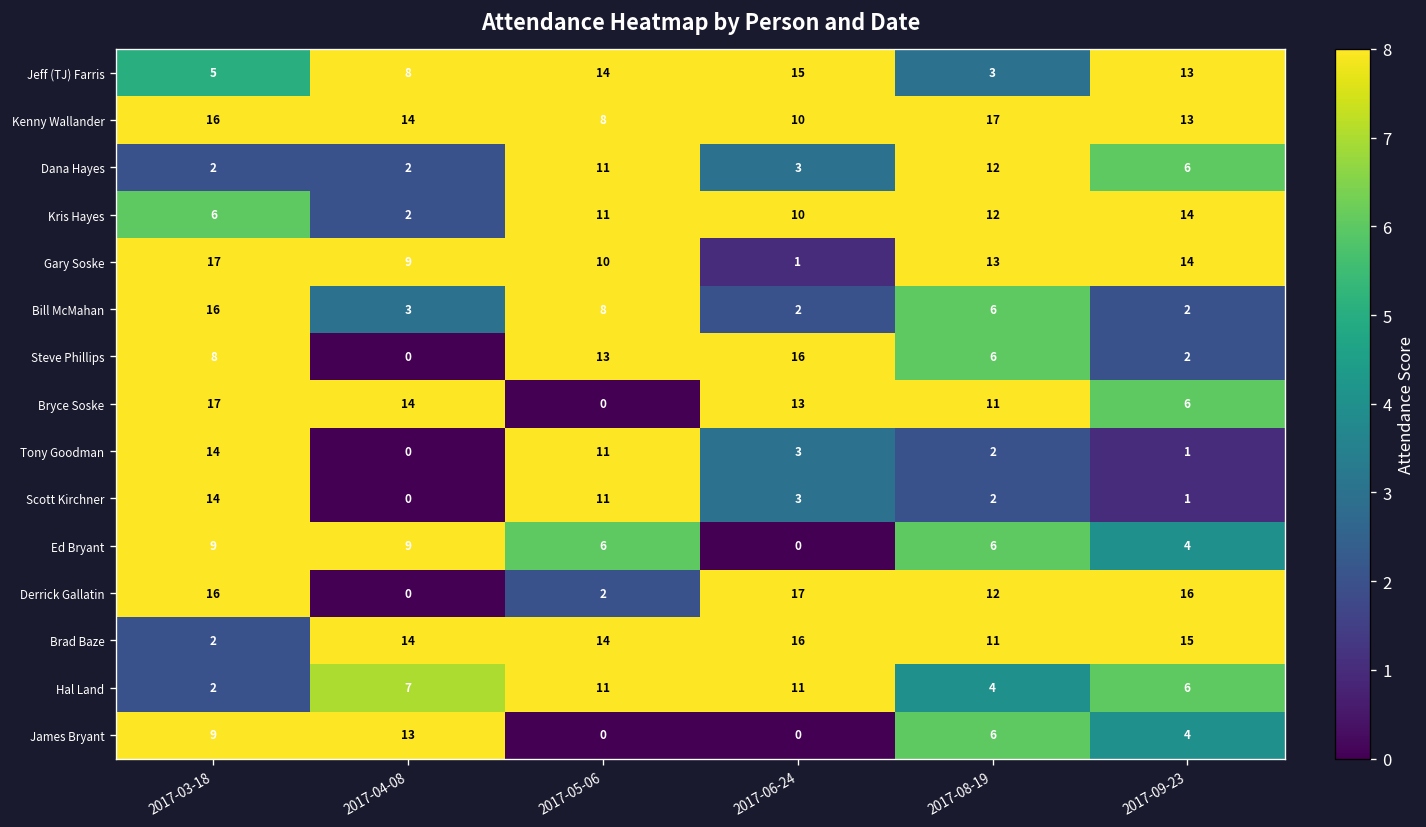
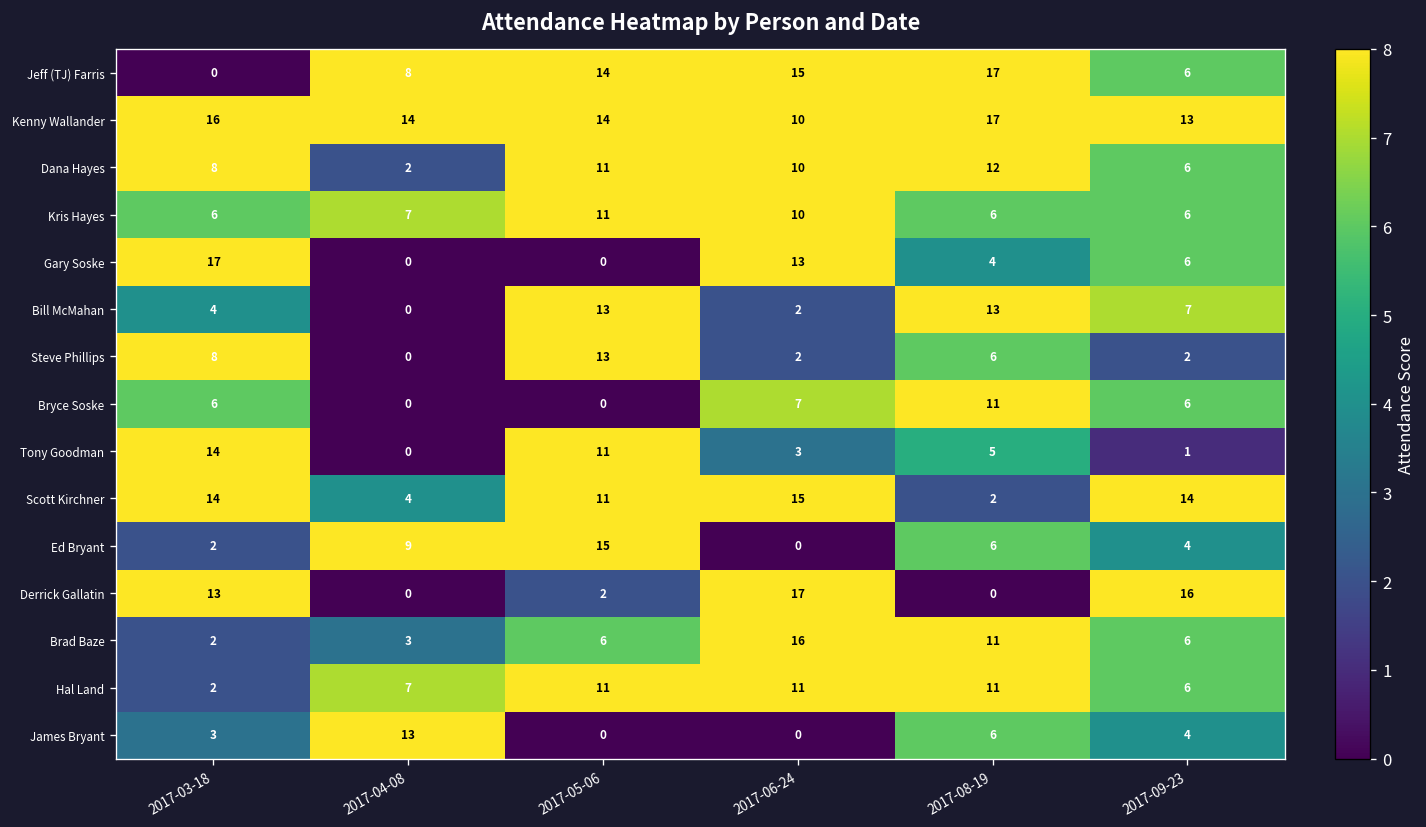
  {
    "Jeff (TJ) Farris": {
-     "2017-03-18": 5,
+     "2017-03-18": 0,
      "2017-04-08": 8,
      "2017-05-06": 14,
      "2017-06-24": 15,
-     "2017-08-19": 3,
-     "2017-09-23": 13
+     "2017-08-19": 17,
+     "2017-09-23": 6
    },
    "Kenny Wallander": {
      "2017-03-18": 16,
      "2017-04-08": 14,
-     "2017-05-06": 8,
+     "2017-05-06": 14,
      "2017-06-24": 10,
      "2017-08-19": 17,
      "2017-09-23": 13
    },
    "Dana Hayes": {
-     "2017-03-18": 2,
+     "2017-03-18": 8,
      "2017-04-08": 2,
      "2017-05-06": 11,
-     "2017-06-24": 3,
+     "2017-06-24": 10,
      "2017-08-19": 12,
      "2017-09-23": 6
    },
    "Kris Hayes": {
      "2017-03-18": 6,
-     "2017-04-08": 2,
+     "2017-04-08": 7,
      "2017-05-06": 11,
      "2017-06-24": 10,
-     "2017-08-19": 12,
-     "2017-09-23": 14
+     "2017-08-19": 6,
+     "2017-09-23": 6
    },
    "Gary Soske": {
      "2017-03-18": 17,
-     "2017-04-08": 9,
-     "2017-05-06": 10,
-     "2017-06-24": 1,
-     "2017-08-19": 13,
-     "2017-09-23": 14
+     "2017-04-08": 0,
+     "2017-05-06": 0,
+     "2017-06-24": 13,
+     "2017-08-19": 4,
+     "2017-09-23": 6
    },
    "Bill McMahan": {
-     "2017-03-18": 16,
-     "2017-04-08": 3,
-     "2017-05-06": 8,
+     "2017-03-18": 4,
+     "2017-04-08": 0,
+     "2017-05-06": 13,
      "2017-06-24": 2,
-     "2017-08-19": 6,
-     "2017-09-23": 2
+     "2017-08-19": 13,
+     "2017-09-23": 7
    },
    "Steve Phillips": {
      "2017-03-18": 8,
      "2017-04-08": 0,
      "2017-05-06": 13,
-     "2017-06-24": 16,
+     "2017-06-24": 2,
      "2017-08-19": 6,
      "2017-09-23": 2
    },
    "Bryce Soske": {
-     "2017-03-18": 17,
-     "2017-04-08": 14,
+     "2017-03-18": 6,
+     "2017-04-08": 0,
      "2017-05-06": 0,
-     "2017-06-24": 13,
+     "2017-06-24": 7,
      "2017-08-19": 11,
      "2017-09-23": 6
    },
    "Tony Goodman": {
      "2017-03-18": 14,
      "2017-04-08": 0,
      "2017-05-06": 11,
      "2017-06-24": 3,
-     "2017-08-19": 2,
+     "2017-08-19": 5,
      "2017-09-23": 1
    },
    "Scott Kirchner": {
      "2017-03-18": 14,
-     "2017-04-08": 0,
+     "2017-04-08": 4,
      "2017-05-06": 11,
-     "2017-06-24": 3,
+     "2017-06-24": 15,
      "2017-08-19": 2,
-     "2017-09-23": 1
+     "2017-09-23": 14
    },
    "Ed Bryant": {
-     "2017-03-18": 9,
+     "2017-03-18": 2,
      "2017-04-08": 9,
-     "2017-05-06": 6,
+     "2017-05-06": 15,
      "2017-06-24": 0,
      "2017-08-19": 6,
      "2017-09-23": 4
    },
    "Derrick Gallatin": {
-     "2017-03-18": 16,
+     "2017-03-18": 13,
      "2017-04-08": 0,
      "2017-05-06": 2,
      "2017-06-24": 17,
-     "2017-08-19": 12,
+     "2017-08-19": 0,
      "2017-09-23": 16
    },
    "Brad Baze": {
      "2017-03-18": 2,
-     "2017-04-08": 14,
-     "2017-05-06": 14,
+     "2017-04-08": 3,
+     "2017-05-06": 6,
      "2017-06-24": 16,
      "2017-08-19": 11,
-     "2017-09-23": 15
+     "2017-09-23": 6
    },
    "Hal Land": {
      "2017-03-18": 2,
      "2017-04-08": 7,
      "2017-05-06": 11,
      "2017-06-24": 11,
-     "2017-08-19": 4,
+     "2017-08-19": 11,
      "2017-09-23": 6
    },
    "James Bryant": {
-     "2017-03-18": 9,
+     "2017-03-18": 3,
      "2017-04-08": 13,
      "2017-05-06": 0,
      "2017-06-24": 0,
      "2017-08-19": 6,
      "2017-09-23": 4
    }
  }
